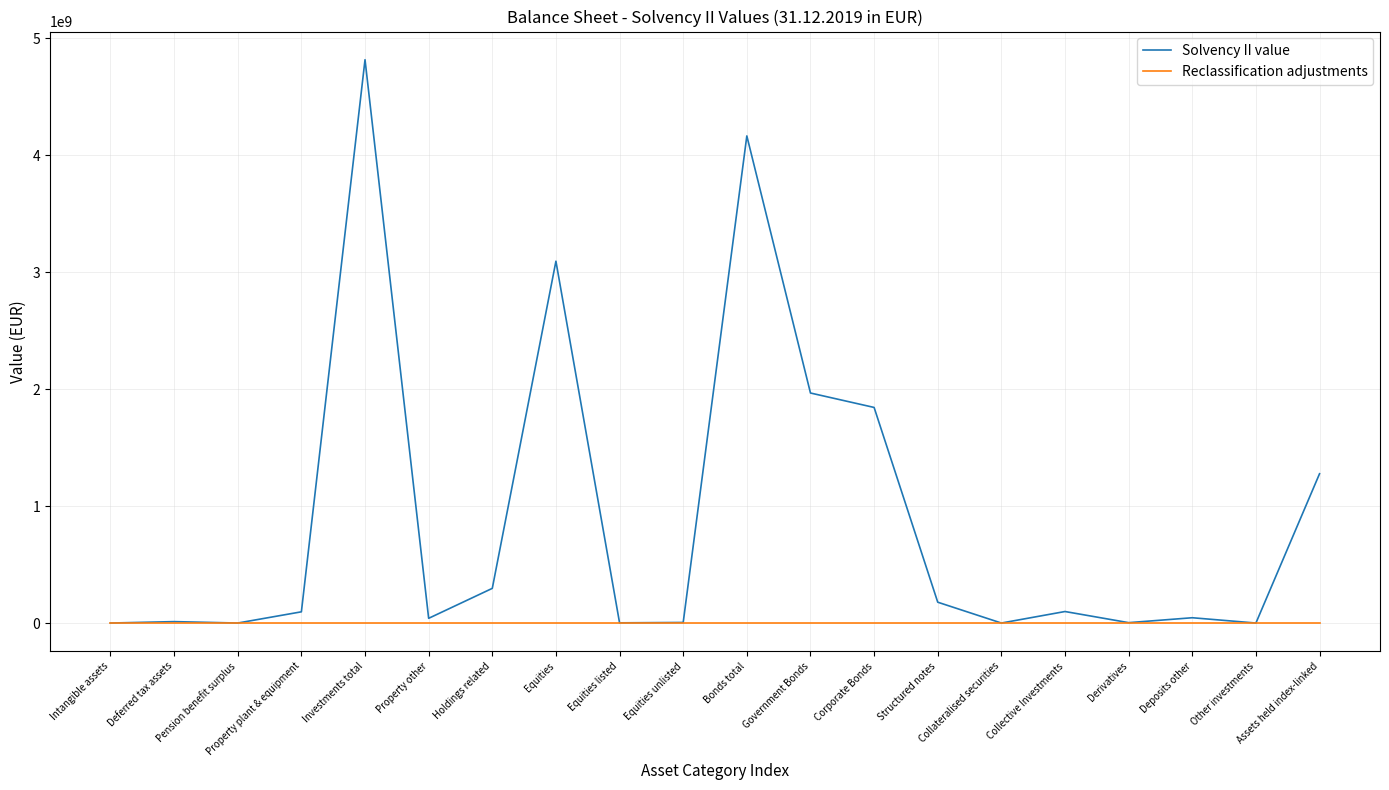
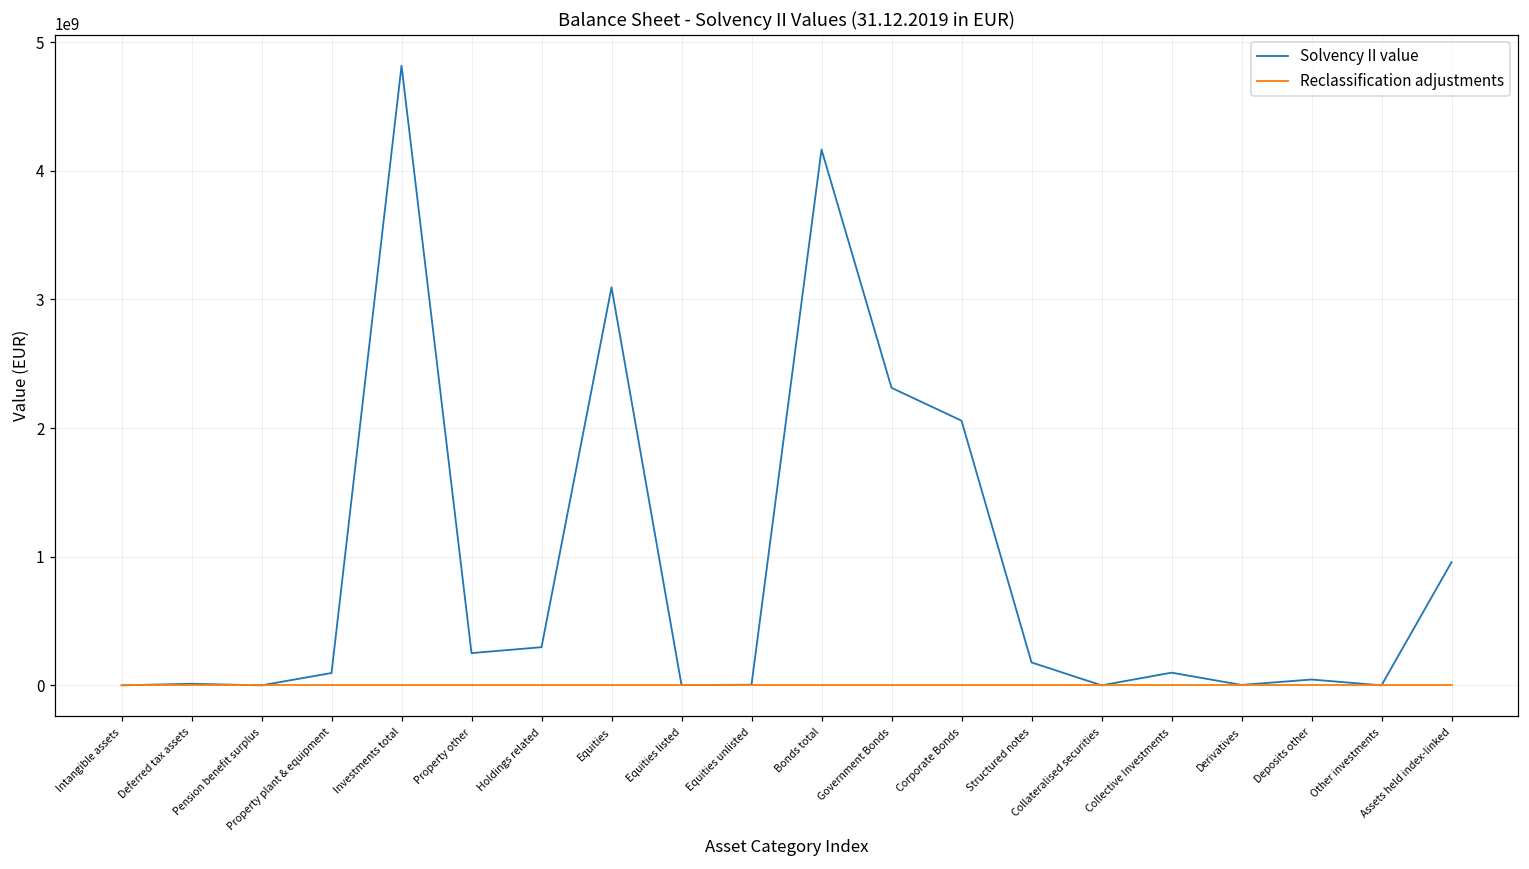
  {
    "Solvency II value": {
      "Property plant & equipment": 100000000,
      "Investments total": 4820000000,
-     "Property other": 40000000,
+     "Property other": 250000000,
      "Holdings related": 300000000,
      "Equities": 3090000000,
      "Bonds total": 4170000000,
-     "Government Bonds": 1970000000,
-     "Corporate Bonds": 1840000000,
+     "Government Bonds": 2310000000,
+     "Corporate Bonds": 2060000000,
      "Structured notes": 180000000,
      "Collective Investments": 100000000,
      "Deposits other": 50000000,
-     "Assets held index-linked": 1280000000
+     "Assets held index-linked": 960000000
    },
    "Reclassification adjustments": {
      "Property plant & equipment": 0,
      "Investments total": 0,
      "Property other": 0,
      "Holdings related": 0,
      "Equities": 0,
      "Bonds total": 0,
      "Government Bonds": 0,
      "Corporate Bonds": 0,
      "Structured notes": 0,
      "Collective Investments": 0,
      "Deposits other": 0,
      "Assets held index-linked": 0
    }
  }
